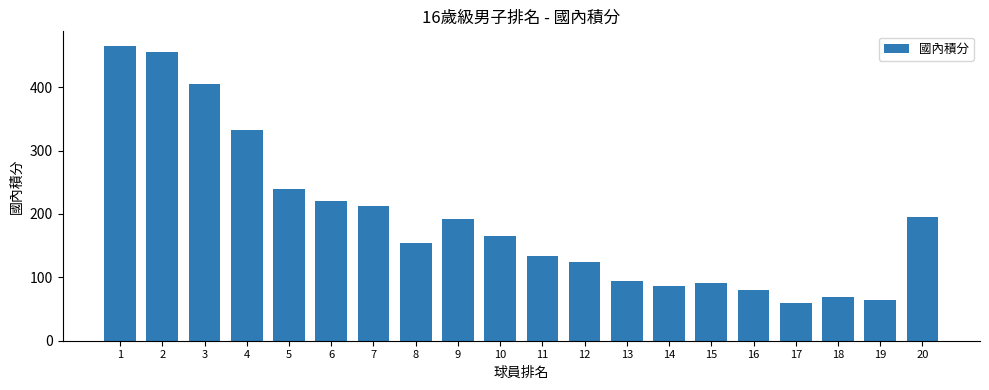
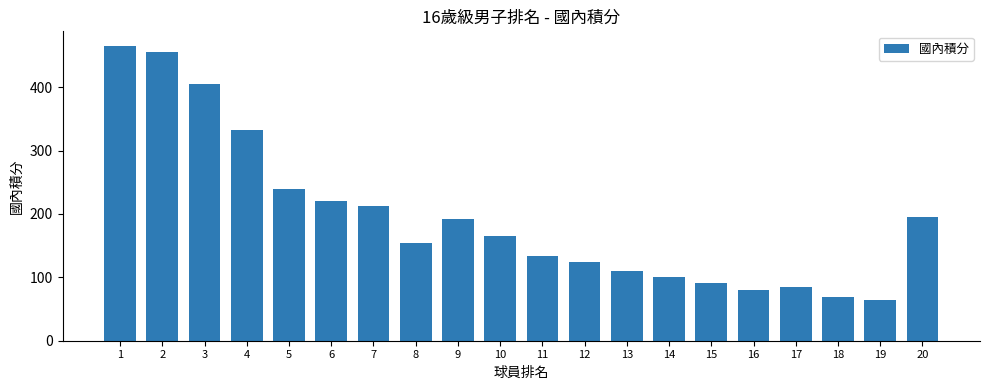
  {
    "1": 470,
    "2": 460,
    "3": 410,
    "4": 330,
    "5": 240,
    "6": 220,
    "7": 210,
    "8": 150,
    "9": 190,
    "10": 170,
    "11": 130,
    "12": 120,
-   "13": 90,
-   "14": 90,
+   "13": 110,
+   "14": 100,
    "15": 90,
    "16": 80,
-   "17": 60,
+   "17": 80,
    "18": 70,
    "19": 60,
    "20": 200
  }
